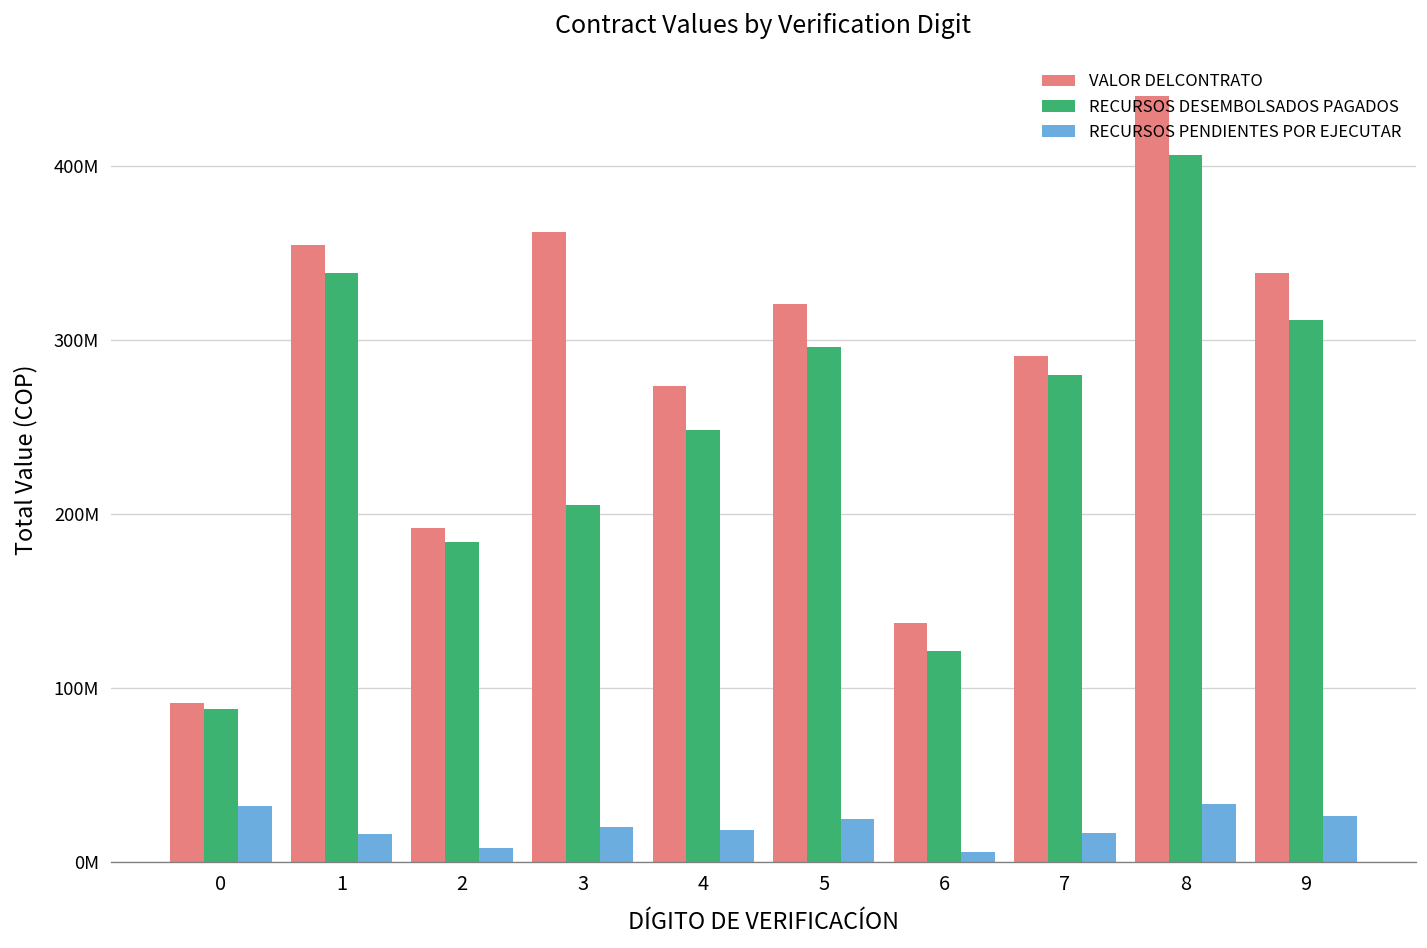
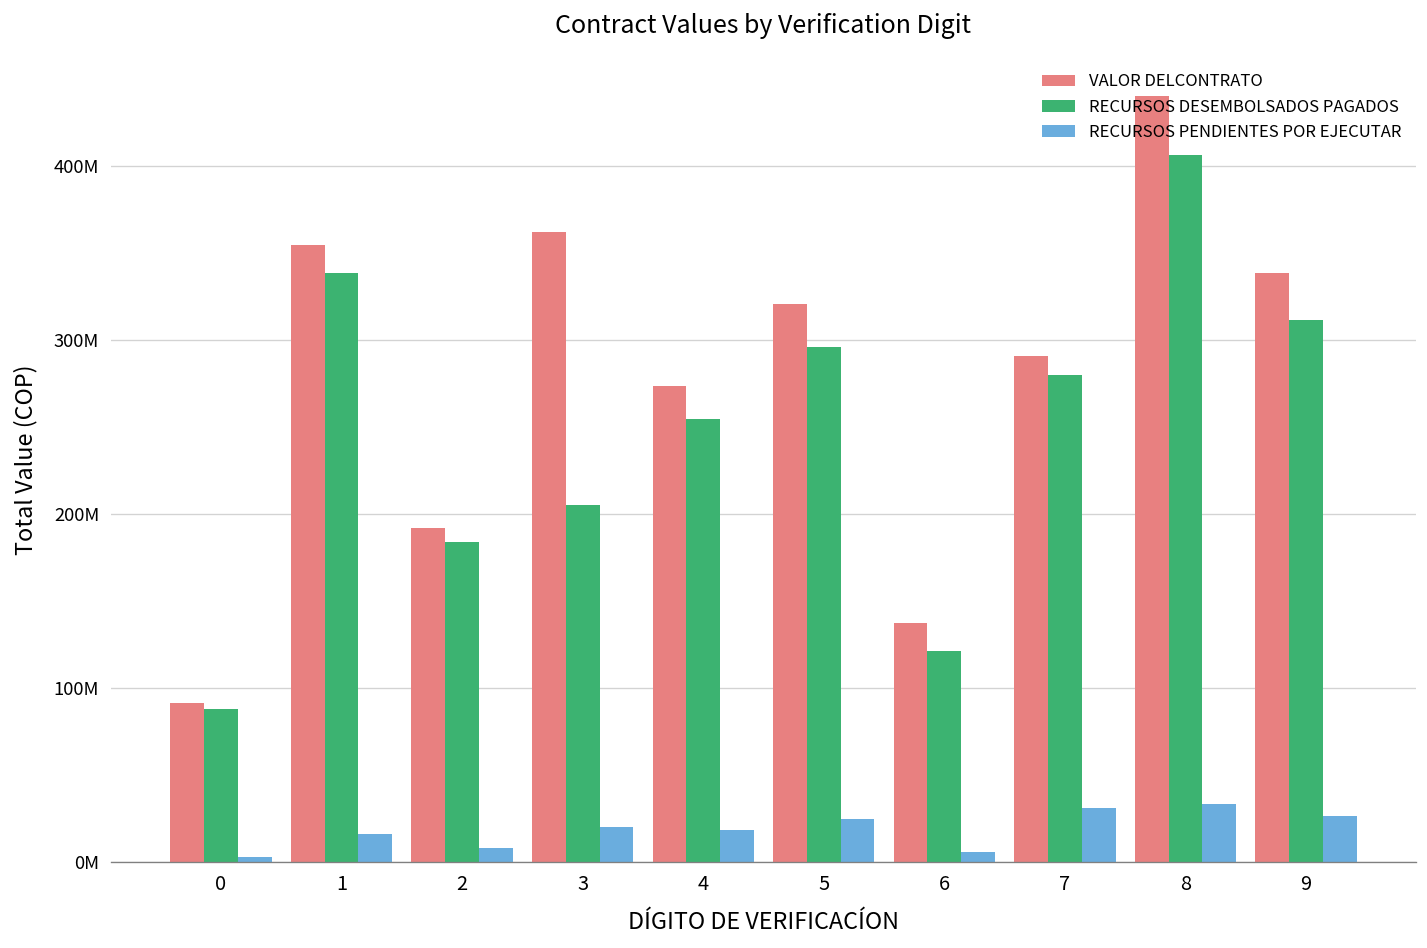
  {
    "VALOR DELCONTRATO": {
      "0": 91000000,
      "1": 355000000,
      "2": 192000000,
      "3": 362000000,
      "4": 274000000,
      "5": 321000000,
      "6": 138000000,
      "7": 291000000,
      "8": 440000000,
      "9": 338000000
    },
    "RECURSOS DESEMBOLSADOS PAGADOS": {
      "0": 88000000,
      "1": 339000000,
      "2": 184000000,
      "3": 205000000,
-     "4": 248000000,
+     "4": 255000000,
      "5": 296000000,
      "6": 121000000,
      "7": 280000000,
      "8": 407000000,
      "9": 312000000
    },
    "RECURSOS PENDIENTES POR EJECUTAR": {
-     "0": 32000000,
+     "0": 3000000,
      "1": 16000000,
      "2": 8000000,
      "3": 20000000,
      "4": 19000000,
      "5": 25000000,
      "6": 6000000,
-     "7": 17000000,
+     "7": 31000000,
      "8": 34000000,
      "9": 27000000
    }
  }
